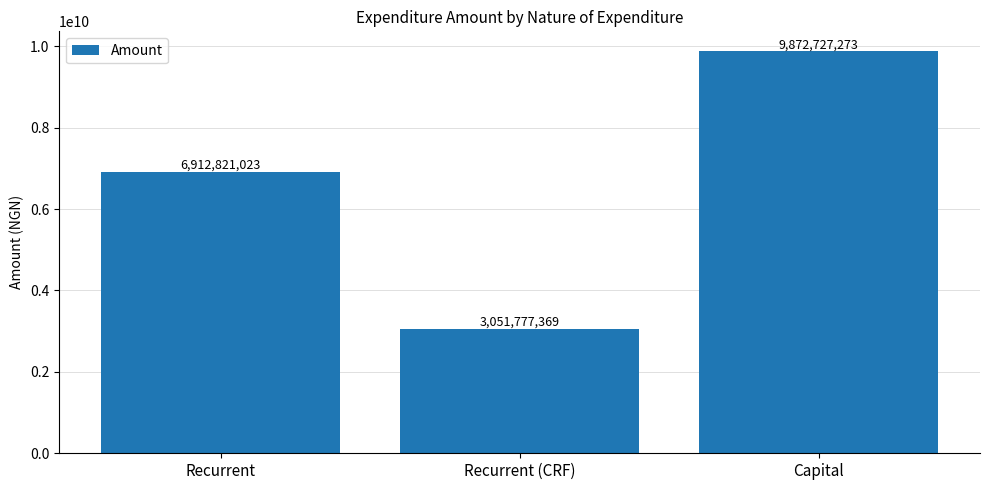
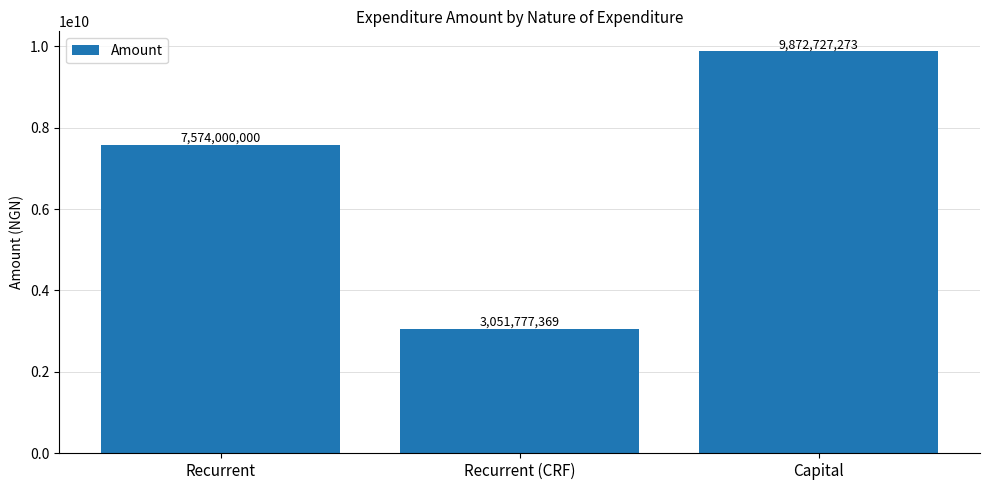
  {
-   "Recurrent": "6,912,821,023",
+   "Recurrent": "7,574,000,000",
    "Recurrent (CRF)": "3,051,777,369",
    "Capital": "9,872,727,273"
  }
